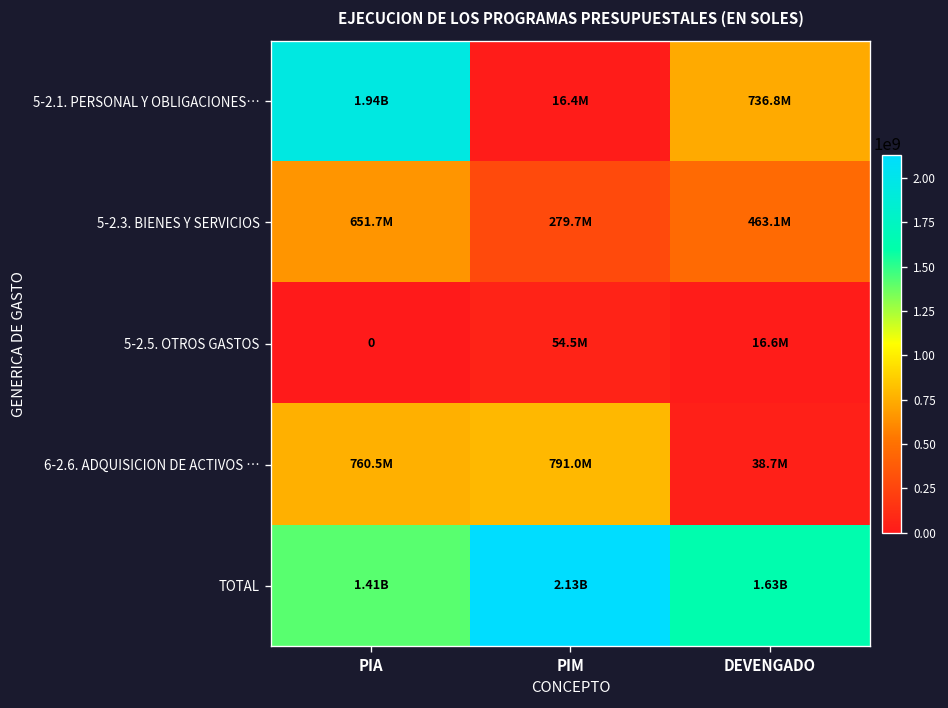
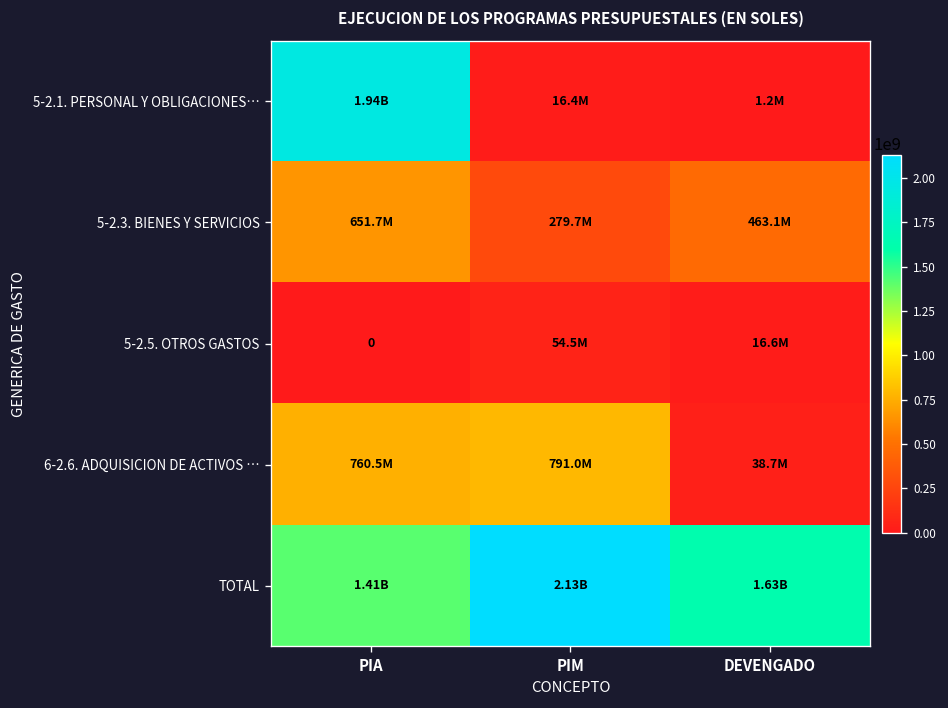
  {
    "5-2.1. PERSONAL Y OBLIGACIONES…": {
      "PIA": "1.94B",
      "PIM": "16.4M",
-     "DEVENGADO": "736.8M"
+     "DEVENGADO": "1.2M"
    },
    "5-2.3. BIENES Y SERVICIOS": {
      "PIA": "651.7M",
      "PIM": "279.7M",
      "DEVENGADO": "463.1M"
    },
    "5-2.5. OTROS GASTOS": {
      "PIA": "0",
      "PIM": "54.5M",
      "DEVENGADO": "16.6M"
    },
    "6-2.6. ADQUISICION DE ACTIVOS …": {
      "PIA": "760.5M",
      "PIM": "791.0M",
      "DEVENGADO": "38.7M"
    },
    "TOTAL": {
      "PIA": "1.41B",
      "PIM": "2.13B",
      "DEVENGADO": "1.63B"
    }
  }
